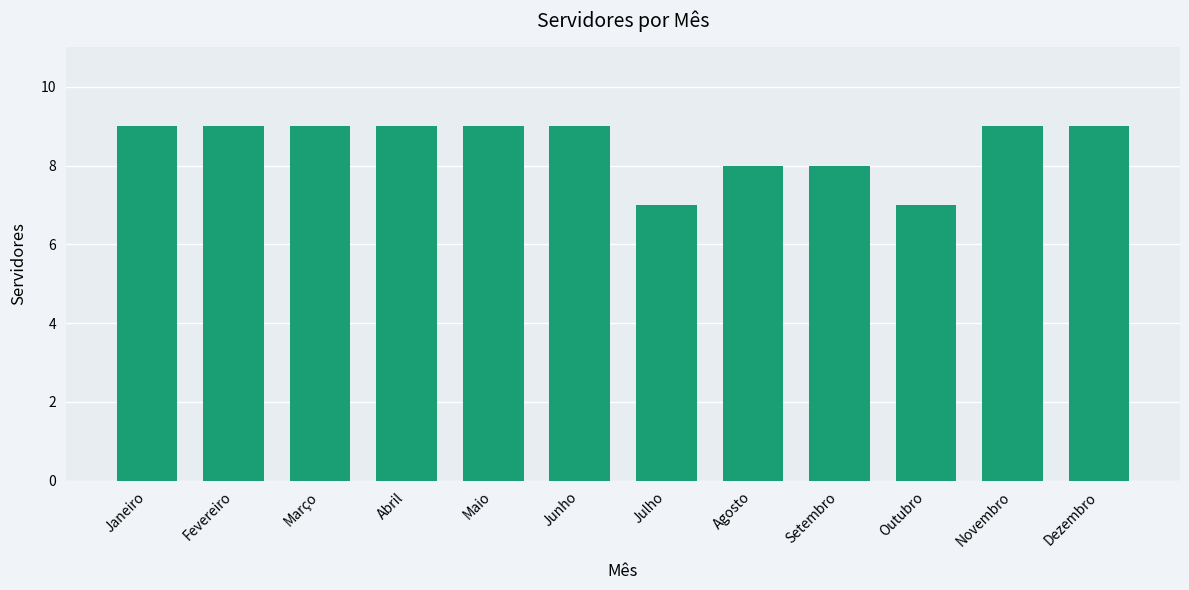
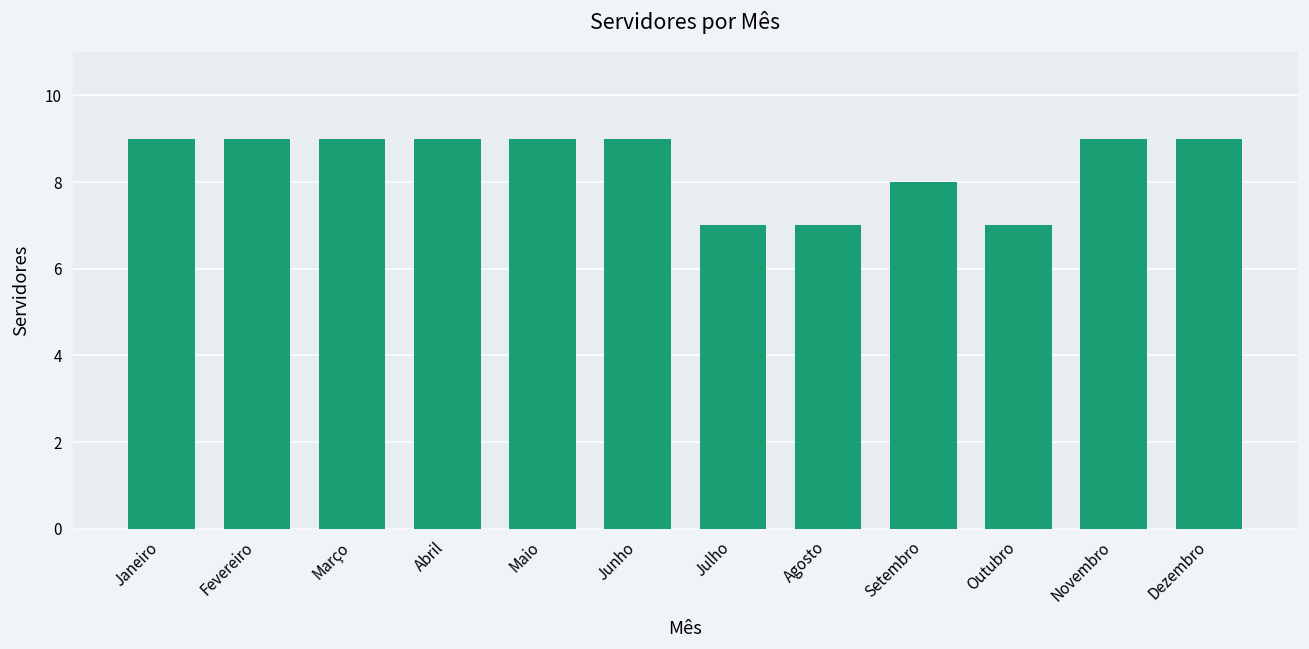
  {
    "Janeiro": 9,
    "Fevereiro": 9,
    "Março": 9,
    "Abril": 9,
    "Maio": 9,
    "Junho": 9,
    "Julho": 7,
-   "Agosto": 8,
+   "Agosto": 7,
    "Setembro": 8,
    "Outubro": 7,
    "Novembro": 9,
    "Dezembro": 9
  }
